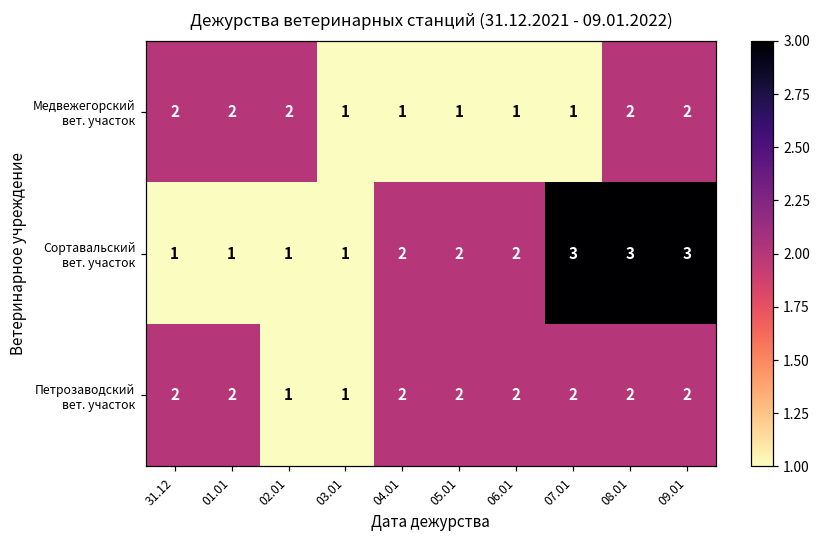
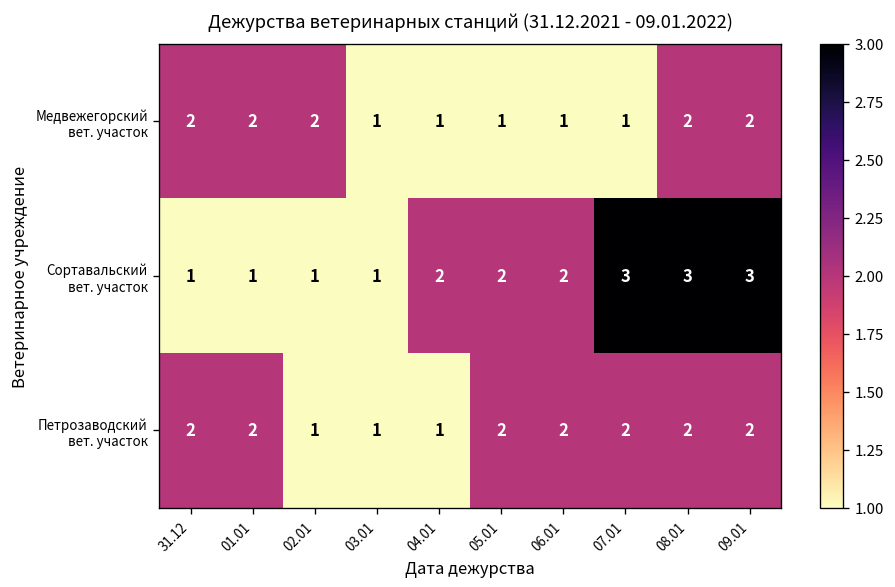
  {
    "Медвежегорский вет. участок": {
      "31.12": 2,
      "01.01": 2,
      "02.01": 2,
      "03.01": 1,
      "04.01": 1,
      "05.01": 1,
      "06.01": 1,
      "07.01": 1,
      "08.01": 2,
      "09.01": 2
    },
    "Сортавальский вет. участок": {
      "31.12": 1,
      "01.01": 1,
      "02.01": 1,
      "03.01": 1,
      "04.01": 2,
      "05.01": 2,
      "06.01": 2,
      "07.01": 3,
      "08.01": 3,
      "09.01": 3
    },
    "Петрозаводский вет. участок": {
      "31.12": 2,
      "01.01": 2,
      "02.01": 1,
      "03.01": 1,
-     "04.01": 2,
+     "04.01": 1,
      "05.01": 2,
      "06.01": 2,
      "07.01": 2,
      "08.01": 2,
      "09.01": 2
    }
  }
